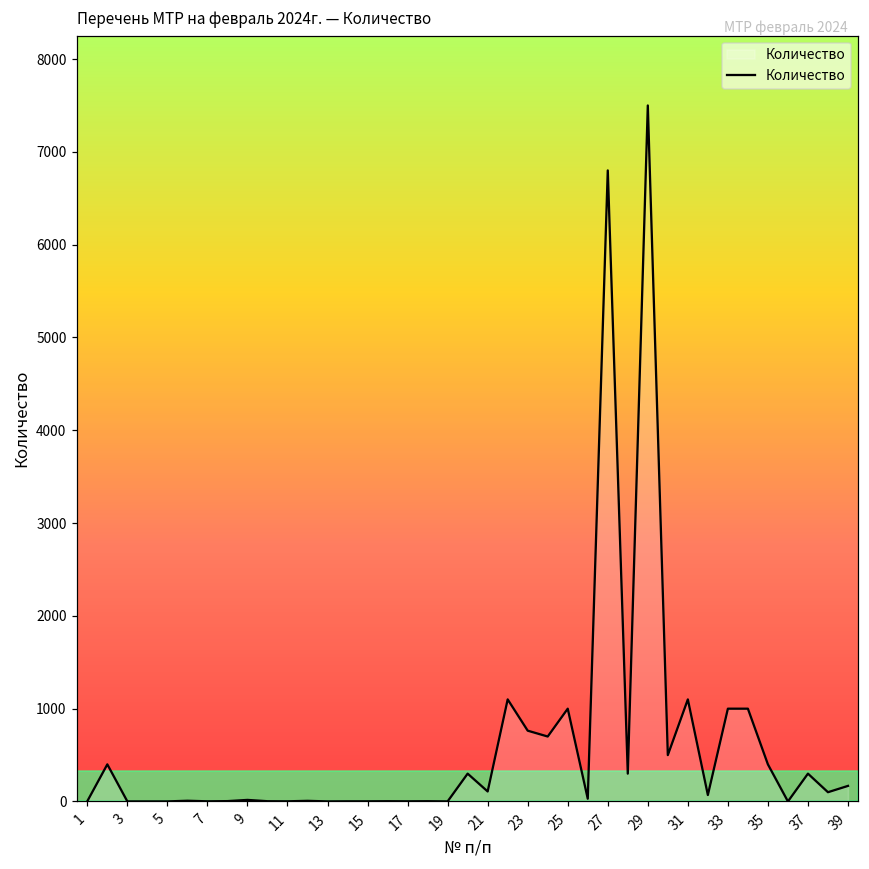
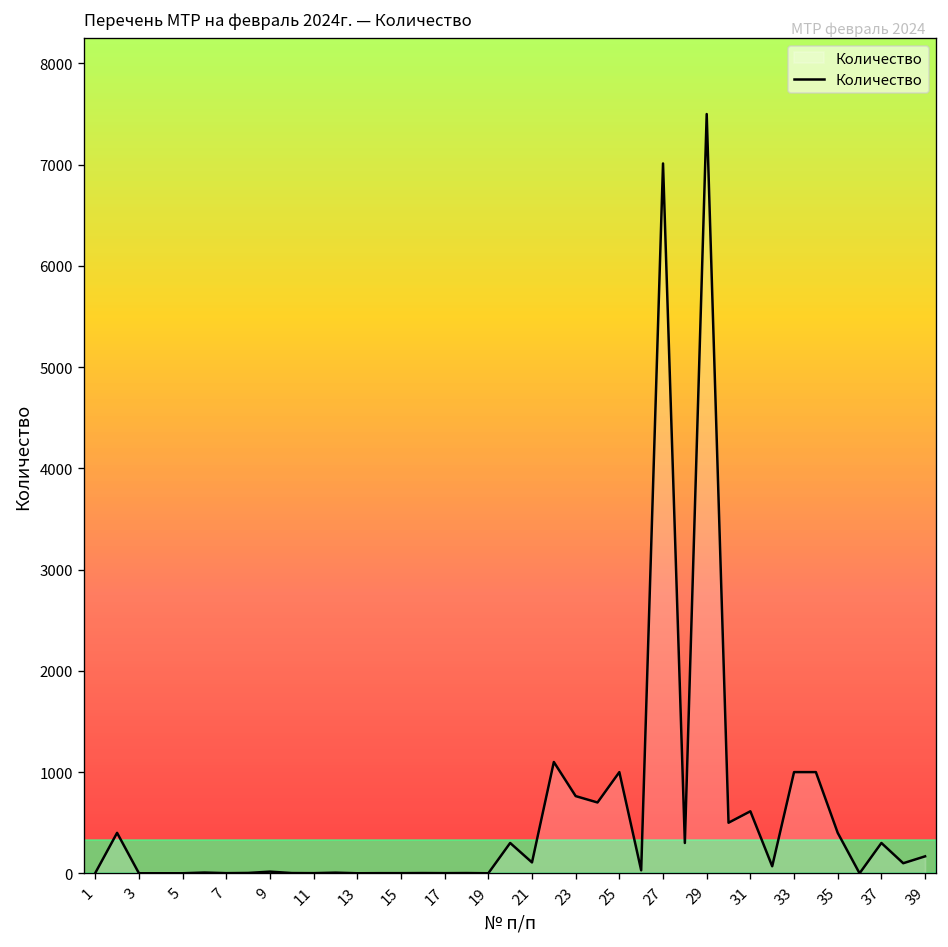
  {
    "23": 800,
    "25": 1000,
-   "27": 6800,
+   "27": 7000,
    "29": 7500,
-   "31": 1100,
+   "31": 600,
    "33": 1000,
    "35": 400
  }
